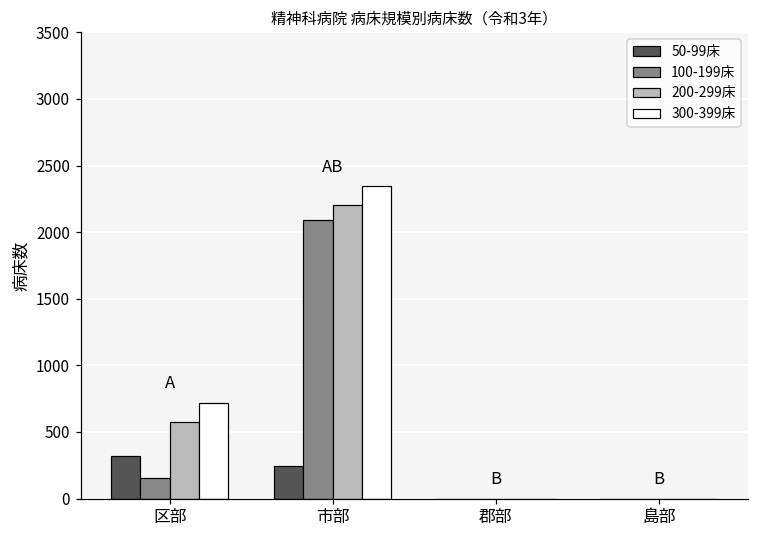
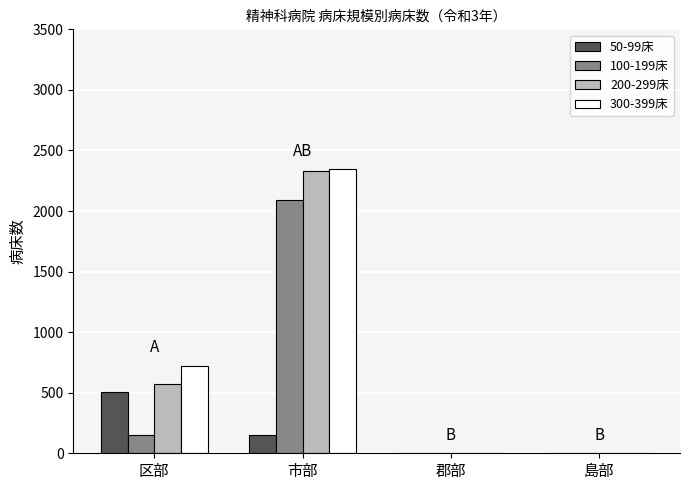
  {
    "50-99床": {
-     "区部": 320,
-     "市部": 240,
+     "区部": 500,
+     "市部": 150,
      "郡部": 0,
      "島部": 0
    },
    "100-199床": {
      "区部": 150,
      "市部": 2090,
      "郡部": 0,
      "島部": 0
    },
    "200-299床": {
      "区部": 580,
-     "市部": 2200,
+     "市部": 2330,
      "郡部": 0,
      "島部": 0
    },
    "300-399床": {
      "区部": 720,
      "市部": 2340,
      "郡部": 0,
      "島部": 0
    }
  }
